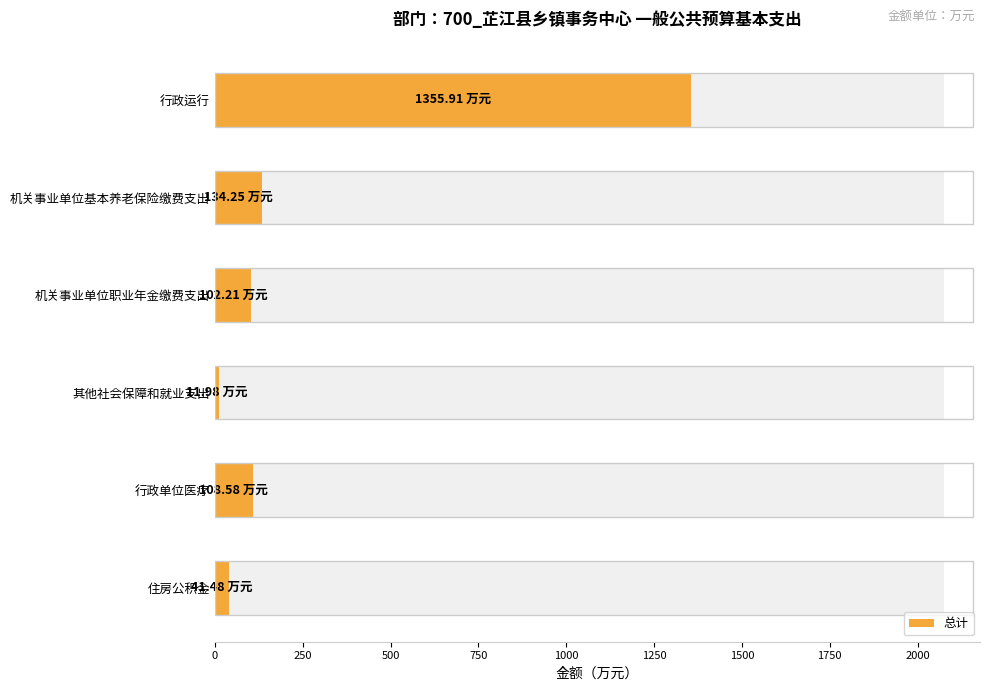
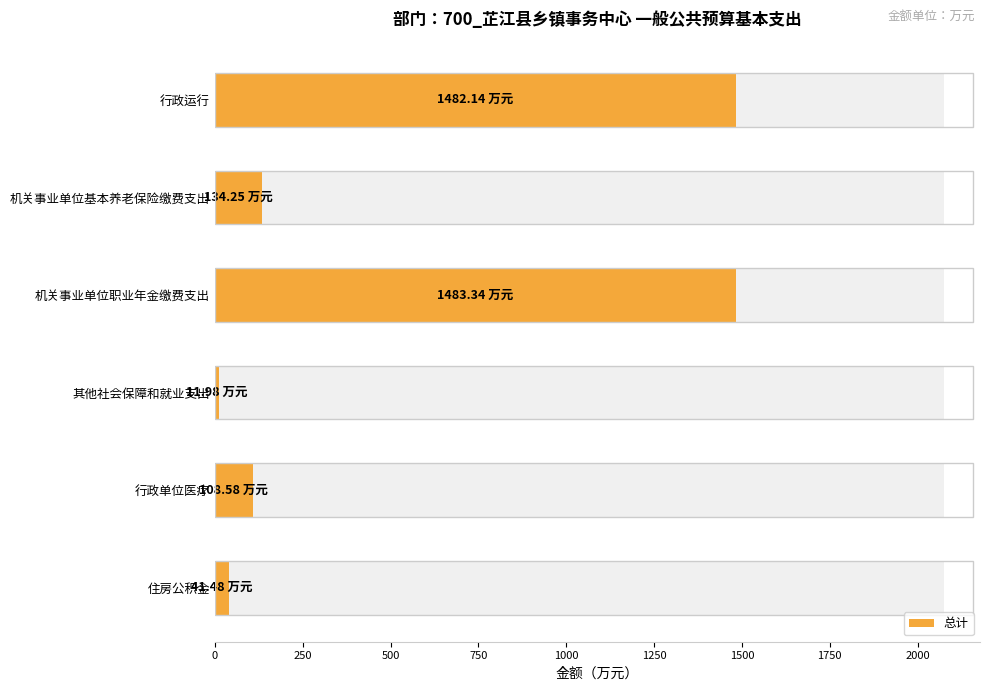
  {
    "总计": {
-     "行政运行": 1355.91,
-     "机关事业单位职业年金缴费支出": 102.21
+     "行政运行": 1482.14,
+     "机关事业单位职业年金缴费支出": 1483.34
    }
  }
